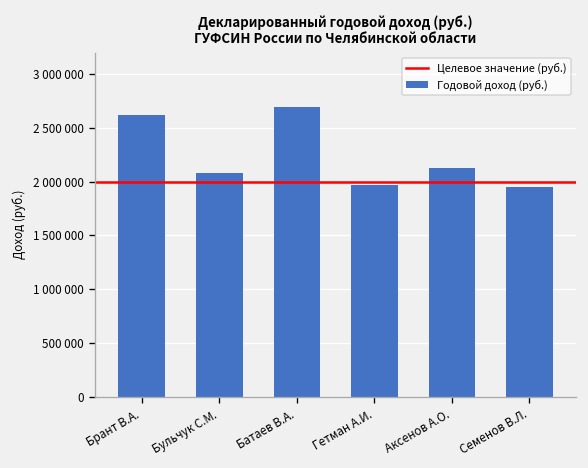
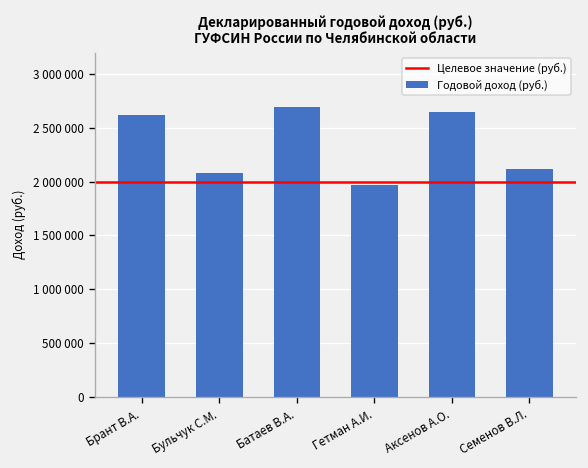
  {
    "Брант В.А.": 2600000,
    "Бульчук С.М.": 2100000,
    "Батаев В.А.": 2700000,
    "Гетман А.И.": 2000000,
-   "Аксенов А.О.": 2100000,
-   "Семенов В.Л.": 2000000
+   "Аксенов А.О.": 2600000,
+   "Семенов В.Л.": 2100000
  }
